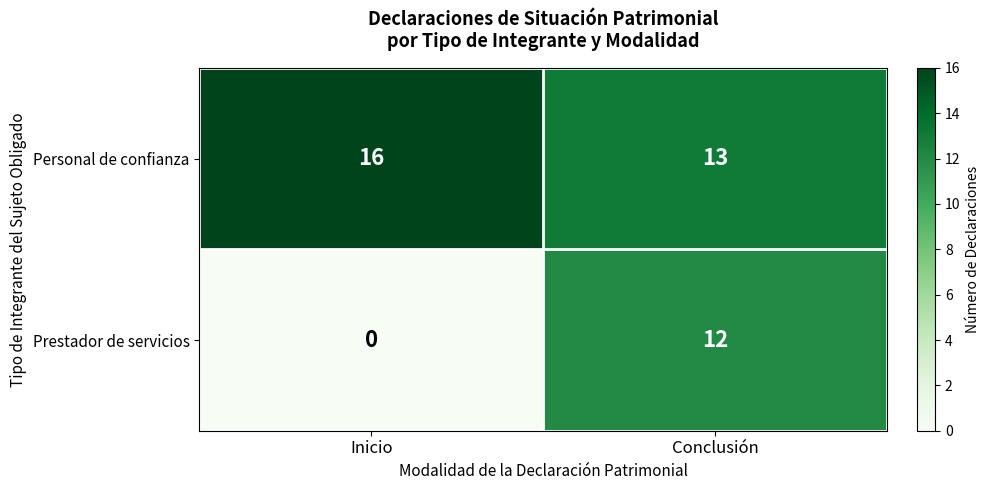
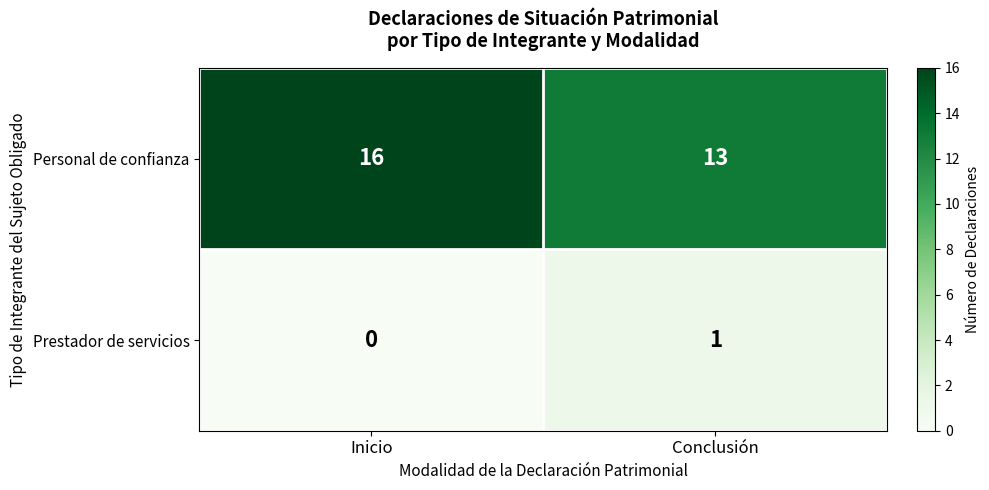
  {
    "Personal de confianza": {
      "Inicio": 16,
      "Conclusión": 13
    },
    "Prestador de servicios": {
      "Inicio": 0,
-     "Conclusión": 12
+     "Conclusión": 1
    }
  }
